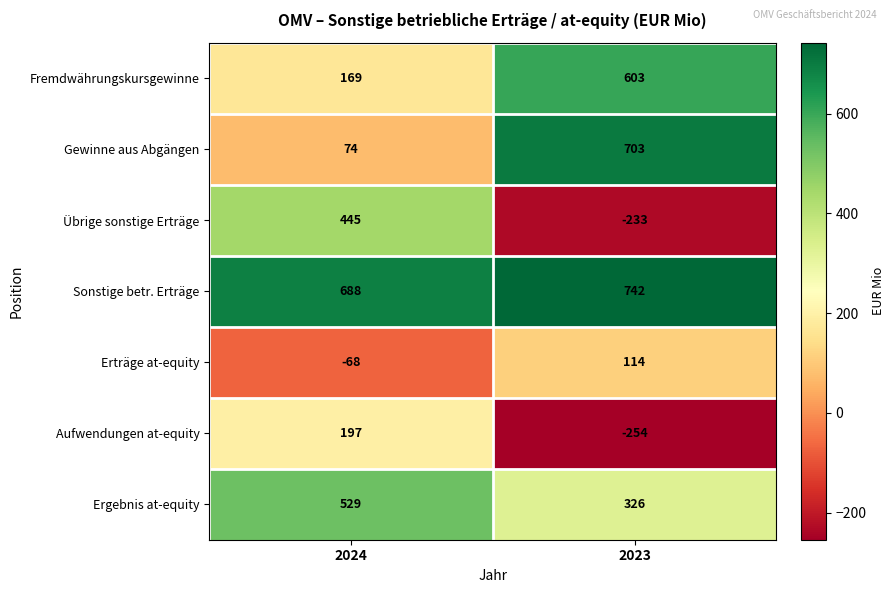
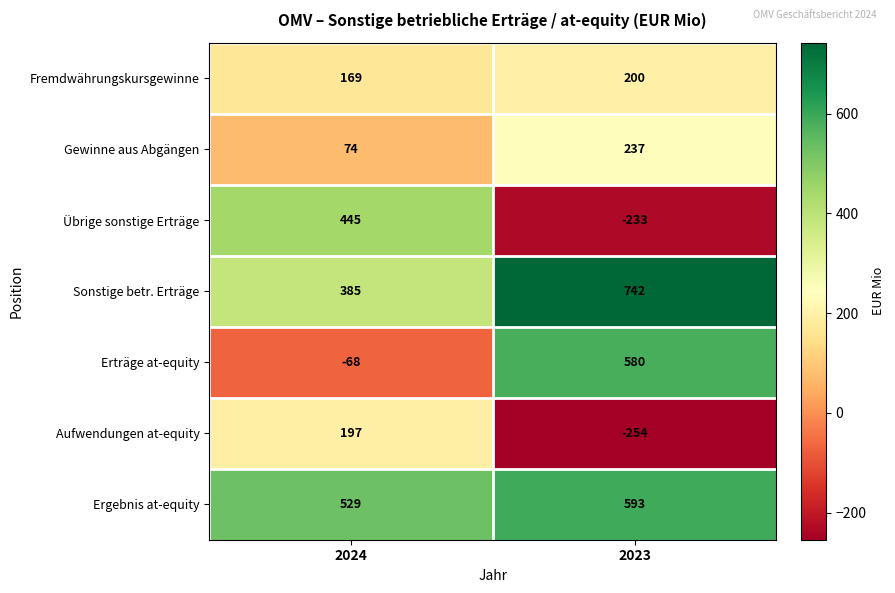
  {
    "Fremdwährungskursgewinne": {
      "2024": 169,
-     "2023": 603
+     "2023": 200
    },
    "Gewinne aus Abgängen": {
      "2024": 74,
-     "2023": 703
+     "2023": 237
    },
    "Übrige sonstige Erträge": {
      "2024": 445,
      "2023": -233
    },
    "Sonstige betr. Erträge": {
-     "2024": 688,
+     "2024": 385,
      "2023": 742
    },
    "Erträge at-equity": {
      "2024": -68,
-     "2023": 114
+     "2023": 580
    },
    "Aufwendungen at-equity": {
      "2024": 197,
      "2023": -254
    },
    "Ergebnis at-equity": {
      "2024": 529,
-     "2023": 326
+     "2023": 593
    }
  }
